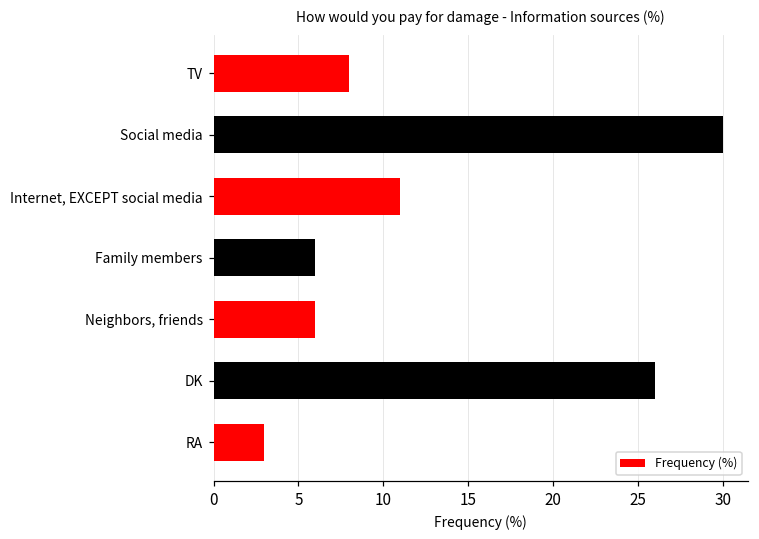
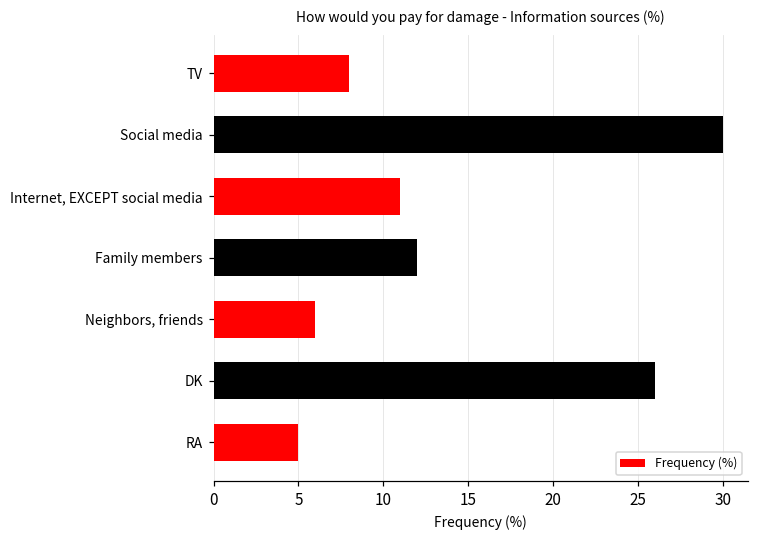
  {
    "TV": 8,
    "Social media": 30,
    "Internet, EXCEPT social media": 11,
-   "Family members": 6,
+   "Family members": 12,
    "Neighbors, friends": 6,
    "DK": 26,
-   "RA": 3
+   "RA": 5
  }
